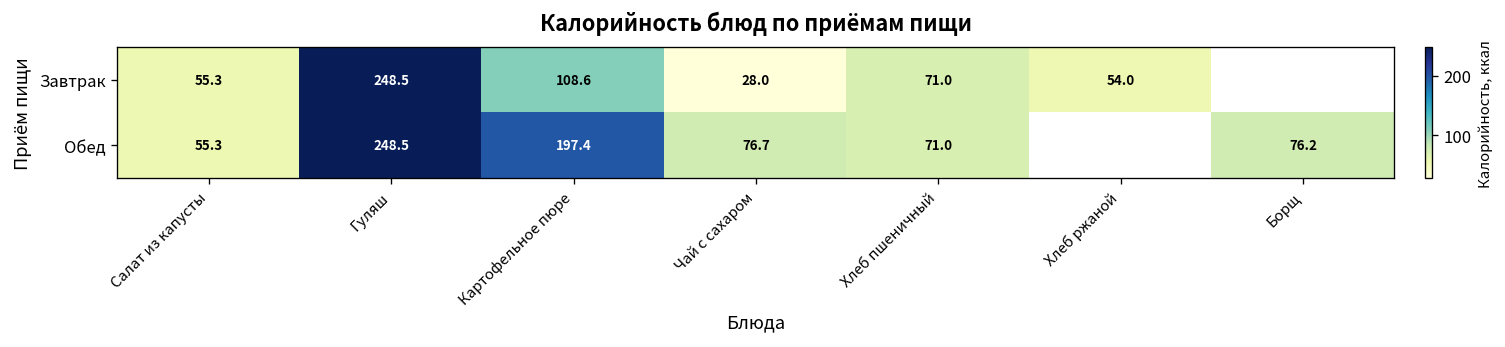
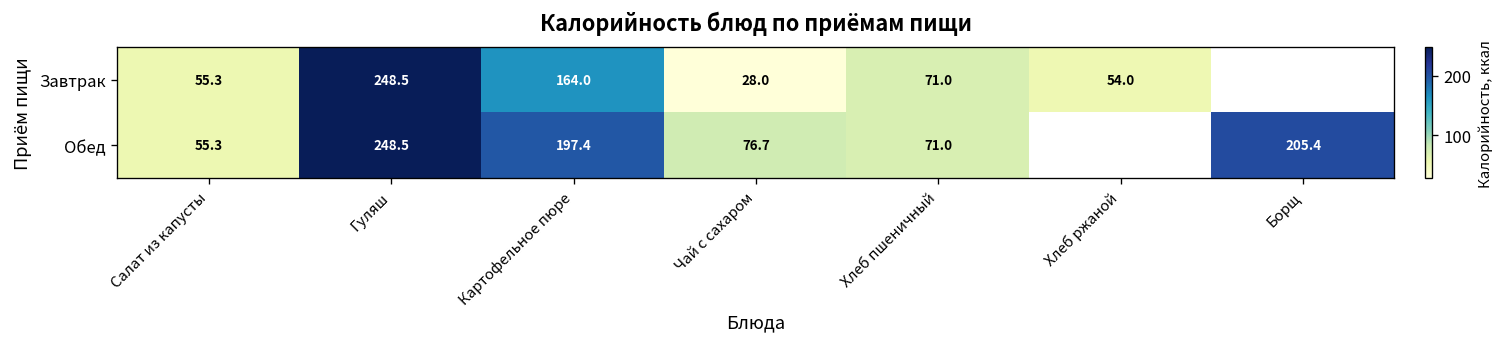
  {
    "Завтрак": {
      "Салат из капусты": 55.3,
      "Гуляш": 248.5,
-     "Картофельное пюре": 108.6,
+     "Картофельное пюре": 164.0,
      "Чай с сахаром": 28.0,
      "Хлеб пшеничный": 71.0,
      "Хлеб ржаной": 54.0
    },
    "Обед": {
      "Салат из капусты": 55.3,
      "Гуляш": 248.5,
      "Картофельное пюре": 197.4,
      "Чай с сахаром": 76.7,
      "Хлеб пшеничный": 71.0,
-     "Борщ": 76.2
+     "Борщ": 205.4
    }
  }
